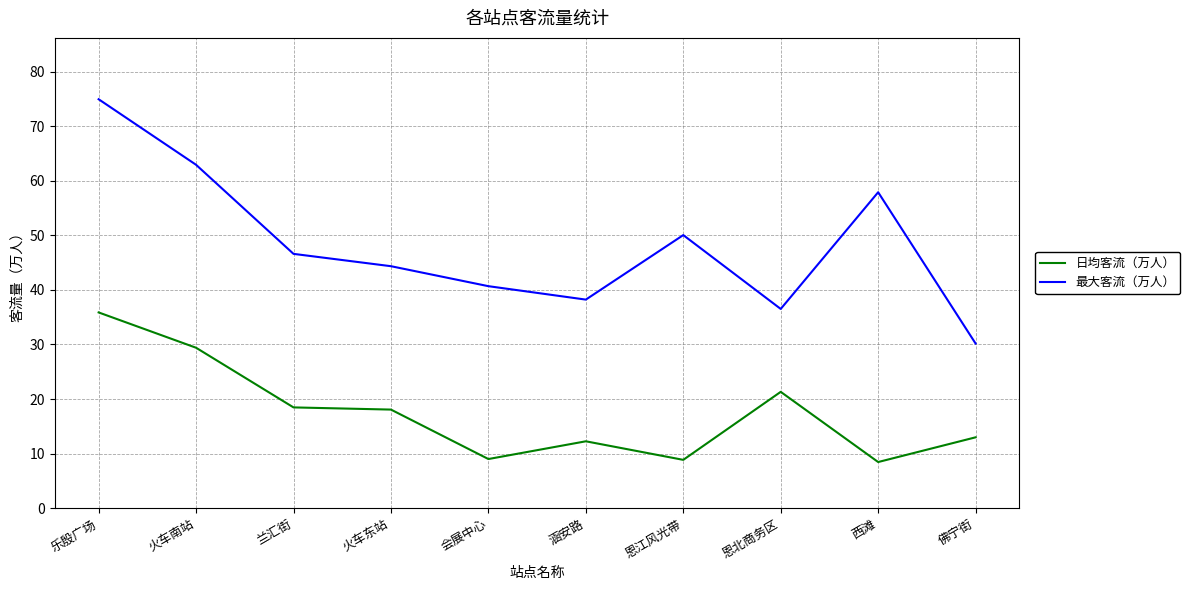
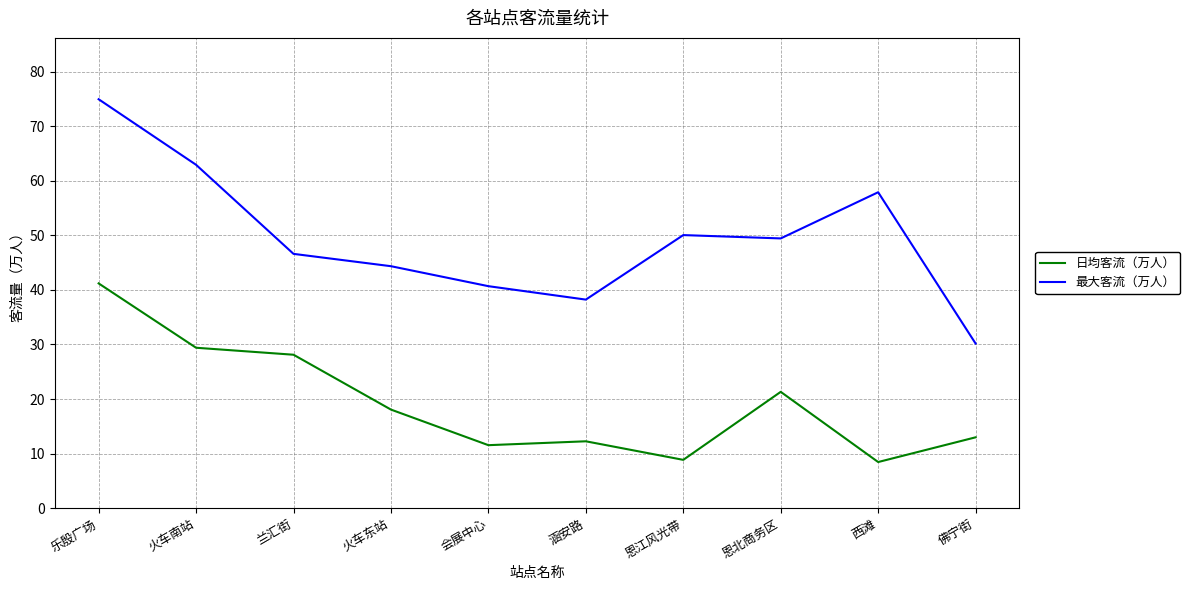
  {
    "日均客流（万人）": {
-     "乐殷广场": 36,
+     "乐殷广场": 41,
      "火车南站": 29,
-     "兰汇街": 18,
+     "兰汇街": 28,
      "火车东站": 18,
-     "会展中心": 9,
+     "会展中心": 12,
      "涵安路": 12,
      "恩江风光带": 9,
      "恩北商务区": 21,
      "西滩": 8,
      "佛宁街": 13
    },
    "最大客流（万人）": {
      "乐殷广场": 75,
      "火车南站": 63,
      "兰汇街": 47,
      "火车东站": 44,
      "会展中心": 41,
      "涵安路": 38,
      "恩江风光带": 50,
-     "恩北商务区": 37,
+     "恩北商务区": 49,
      "西滩": 58,
      "佛宁街": 30
    }
  }
